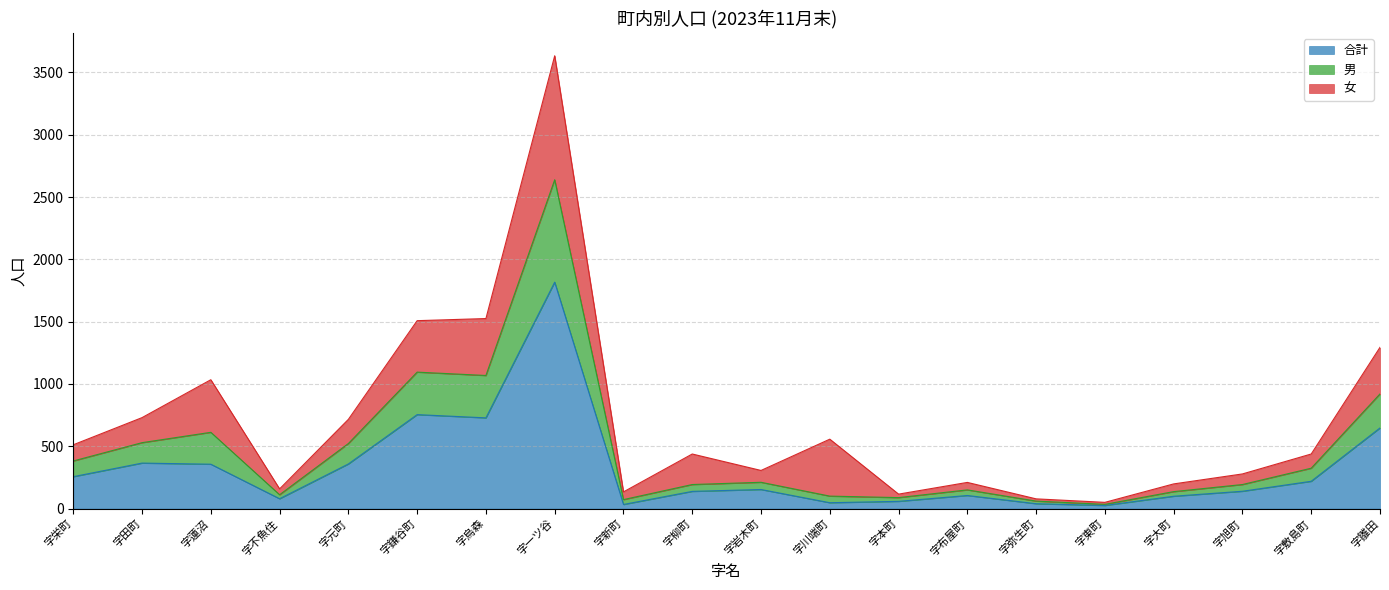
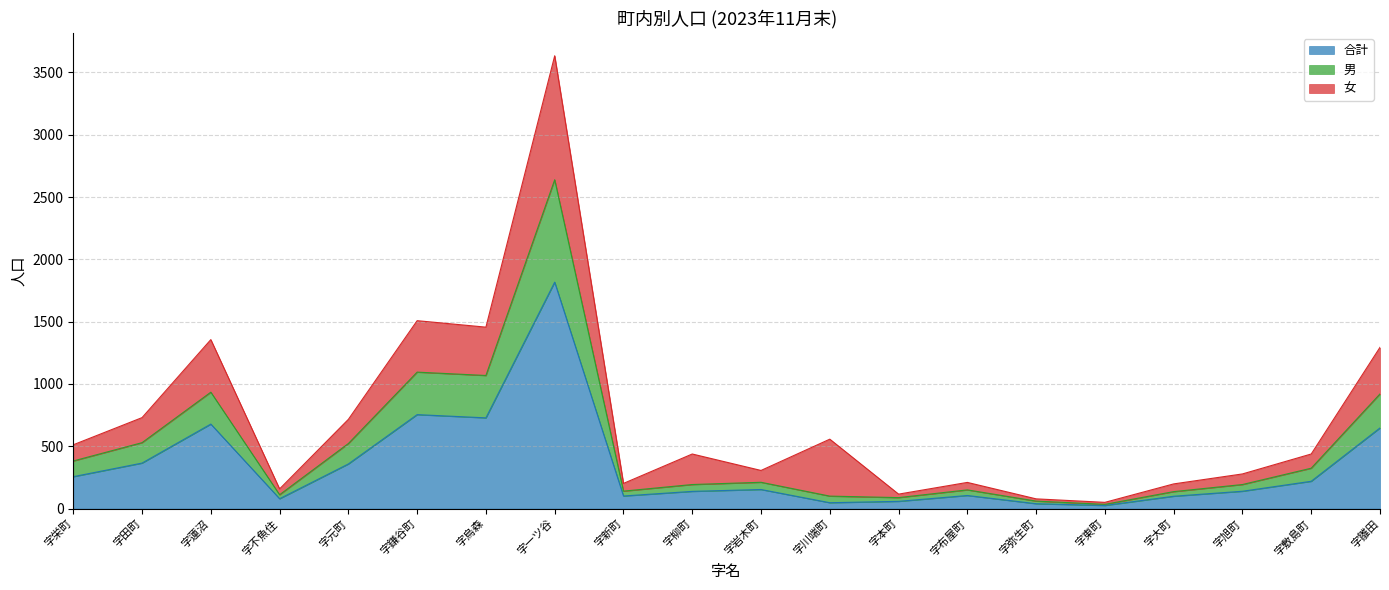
  {
    "合計": {
      "字栄町": 260,
      "字田町": 370,
-     "字蓮沼": 360,
+     "字蓮沼": 680,
      "字不魚住": 80,
      "字元町": 360,
      "字鎌谷町": 750,
      "字烏森": 730,
      "字一ツ谷": 1820,
-     "字新町": 30,
+     "字新町": 100,
      "字柳町": 140,
      "字岩木町": 150,
      "字川端町": 50,
      "字本町": 60,
      "字布屋町": 110,
      "字弥生町": 40,
      "字大町": 100,
      "字旭町": 140,
      "字敷島町": 220,
      "字雛田": 650
    },
    "男": {
      "字栄町": 130,
      "字田町": 160,
      "字蓮沼": 260,
      "字不魚住": 30,
      "字元町": 160,
      "字鎌谷町": 340,
      "字烏森": 340,
      "字一ツ谷": 820,
      "字新町": 40,
      "字柳町": 60,
      "字岩木町": 60,
      "字川端町": 50,
      "字本町": 30,
      "字布屋町": 50,
      "字大町": 40,
      "字旭町": 50,
      "字敷島町": 110,
      "字雛田": 270
    },
    "女": {
      "字栄町": 130,
      "字田町": 200,
      "字蓮沼": 420,
      "字不魚住": 50,
      "字元町": 190,
      "字鎌谷町": 410,
-     "字烏森": 460,
+     "字烏森": 390,
      "字一ツ谷": 1000,
      "字新町": 60,
      "字柳町": 250,
      "字岩木町": 100,
      "字川端町": 460,
      "字本町": 30,
      "字布屋町": 60,
      "字大町": 60,
      "字旭町": 90,
      "字敷島町": 110,
      "字雛田": 370
    }
  }
